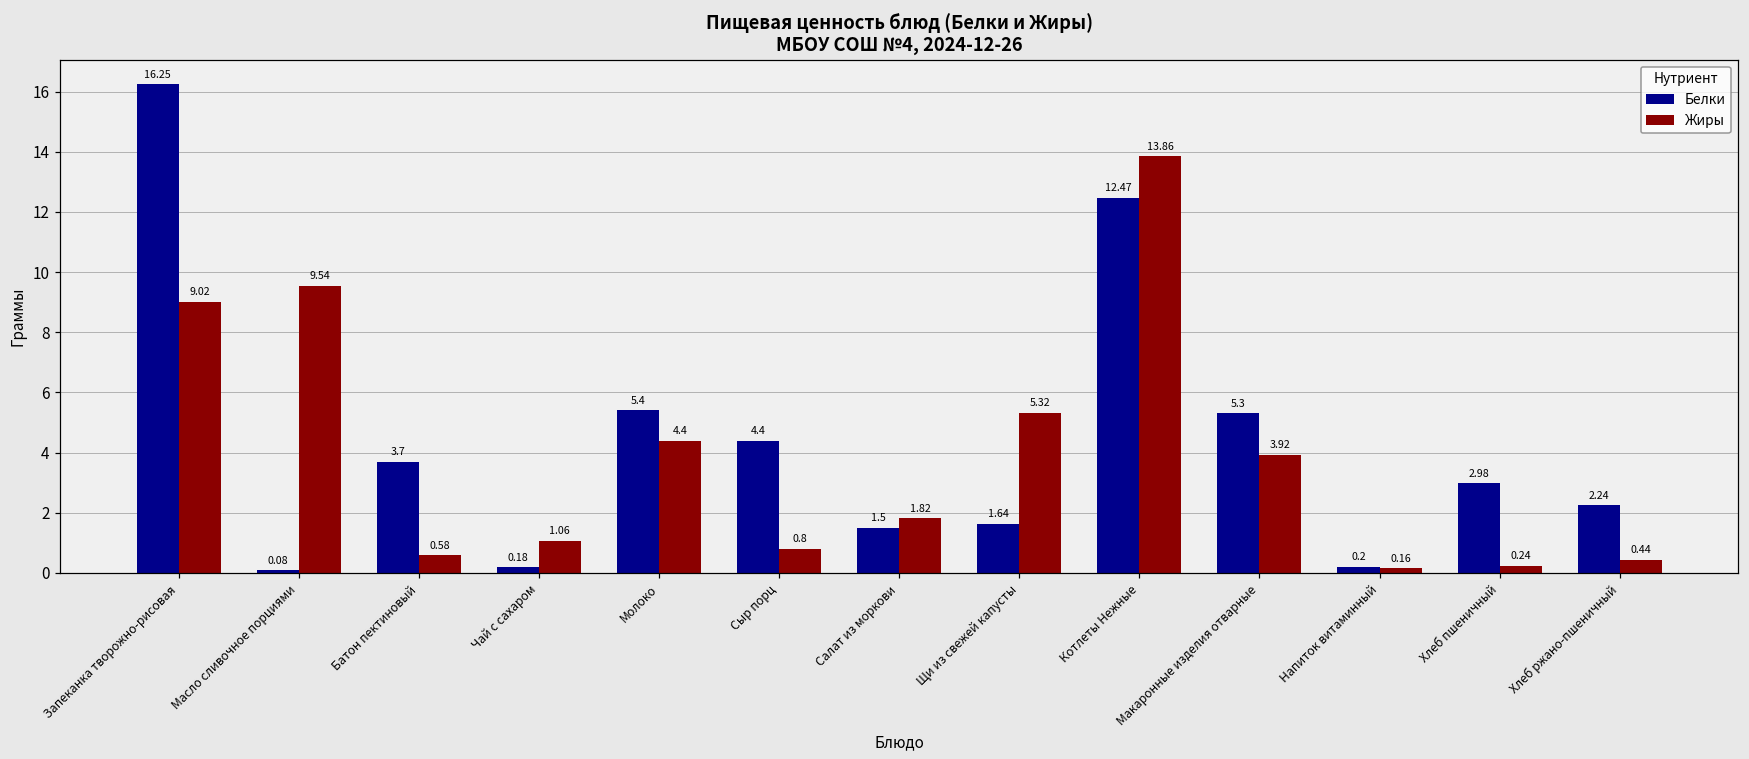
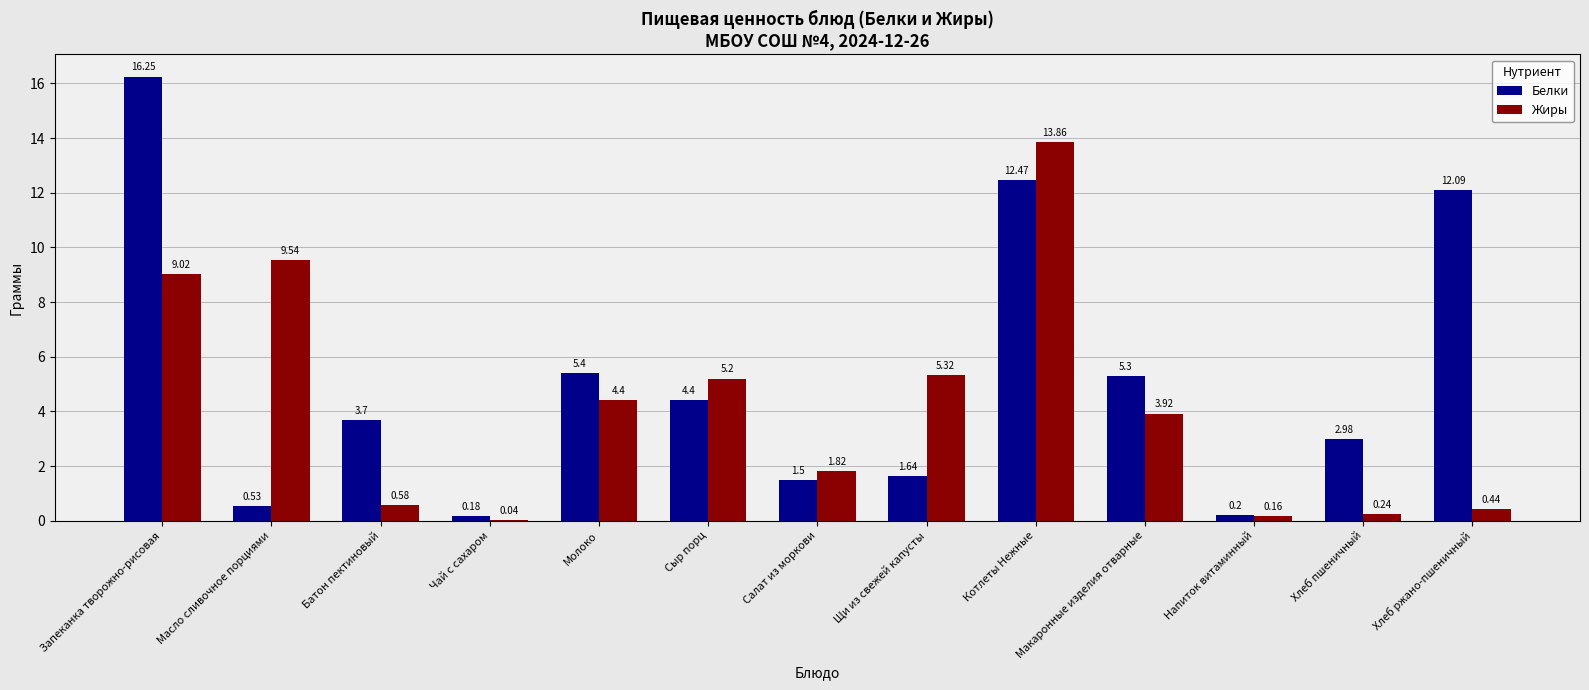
  {
    "Белки": {
      "Запеканка творожно-рисовая": 16.25,
-     "Масло сливочное порциями": 0.08,
+     "Масло сливочное порциями": 0.53,
      "Батон пектиновый": 3.7,
      "Чай с сахаром": 0.18,
      "Молоко": 5.4,
      "Сыр порц": 4.4,
      "Салат из моркови": 1.5,
      "Щи из свежей капусты": 1.64,
      "Котлеты Нежные": 12.47,
      "Макаронные изделия отварные": 5.3,
      "Напиток витаминный": 0.2,
      "Хлеб пшеничный": 2.98,
-     "Хлеб ржано-пшеничный": 2.24
+     "Хлеб ржано-пшеничный": 12.09
    },
    "Жиры": {
      "Запеканка творожно-рисовая": 9.02,
      "Масло сливочное порциями": 9.54,
      "Батон пектиновый": 0.58,
-     "Чай с сахаром": 1.06,
+     "Чай с сахаром": 0.04,
      "Молоко": 4.4,
-     "Сыр порц": 0.8,
+     "Сыр порц": 5.2,
      "Салат из моркови": 1.82,
      "Щи из свежей капусты": 5.32,
      "Котлеты Нежные": 13.86,
      "Макаронные изделия отварные": 3.92,
      "Напиток витаминный": 0.16,
      "Хлеб пшеничный": 0.24,
      "Хлеб ржано-пшеничный": 0.44
    }
  }
